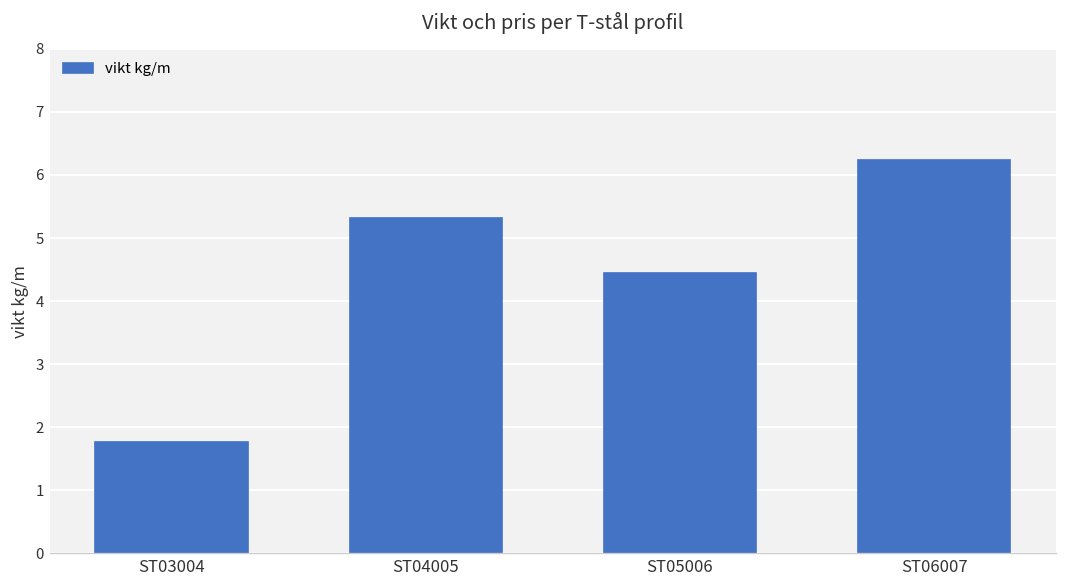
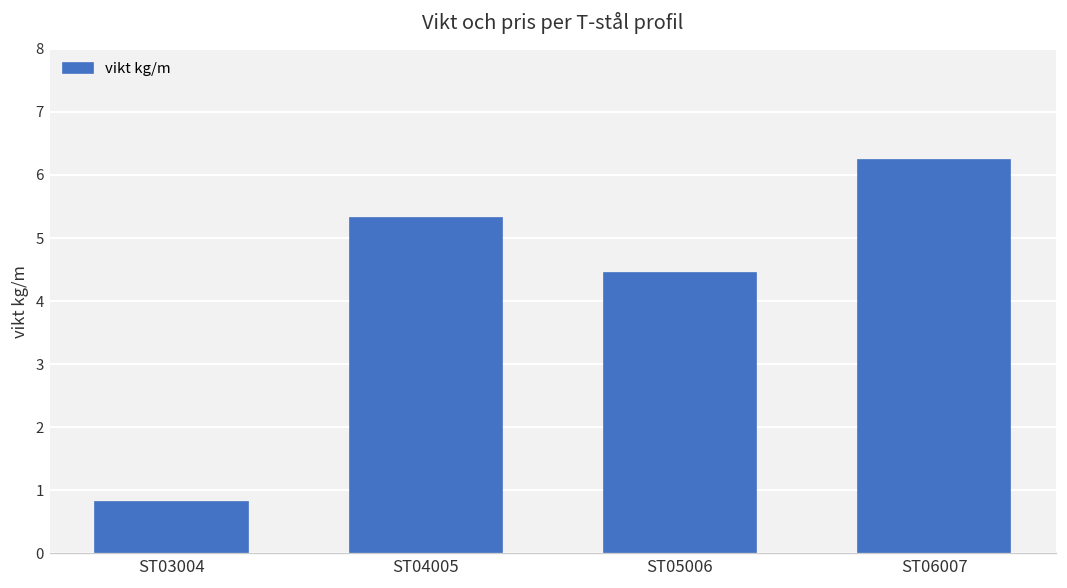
  {
-   "ST03004": 1.8,
+   "ST03004": 0.8,
    "ST04005": 5.3,
    "ST05006": 4.4,
    "ST06007": 6.2
  }
